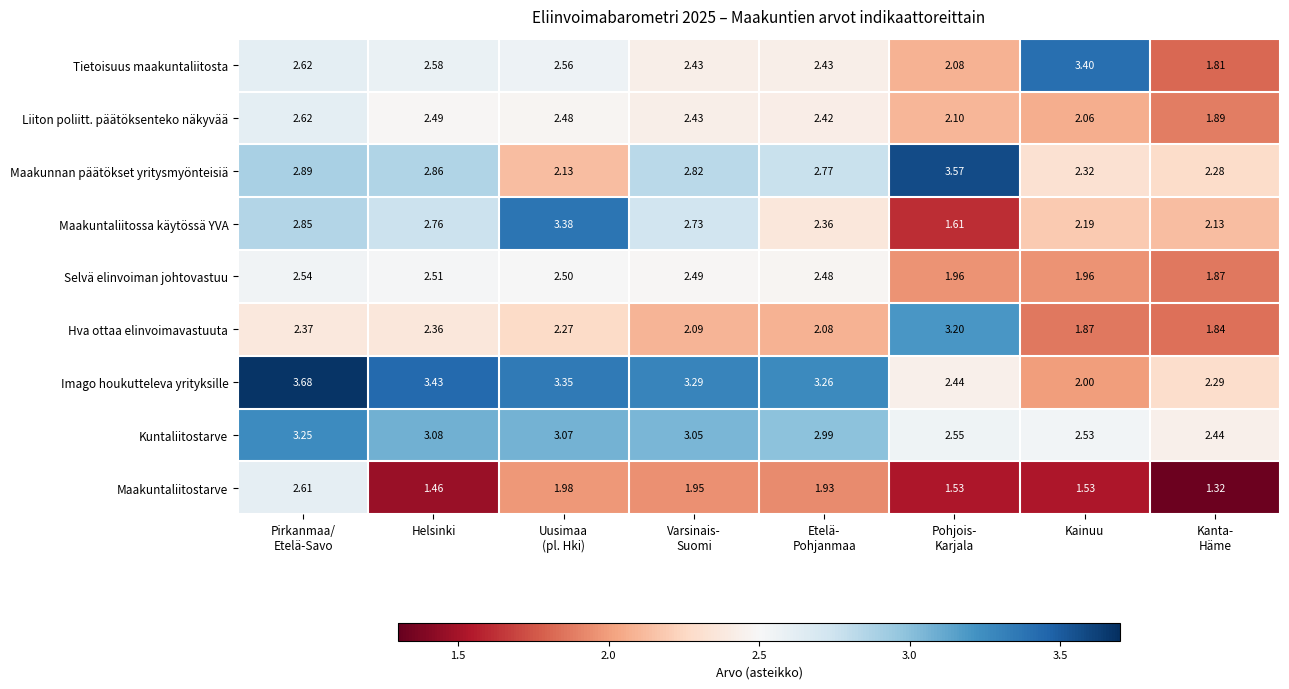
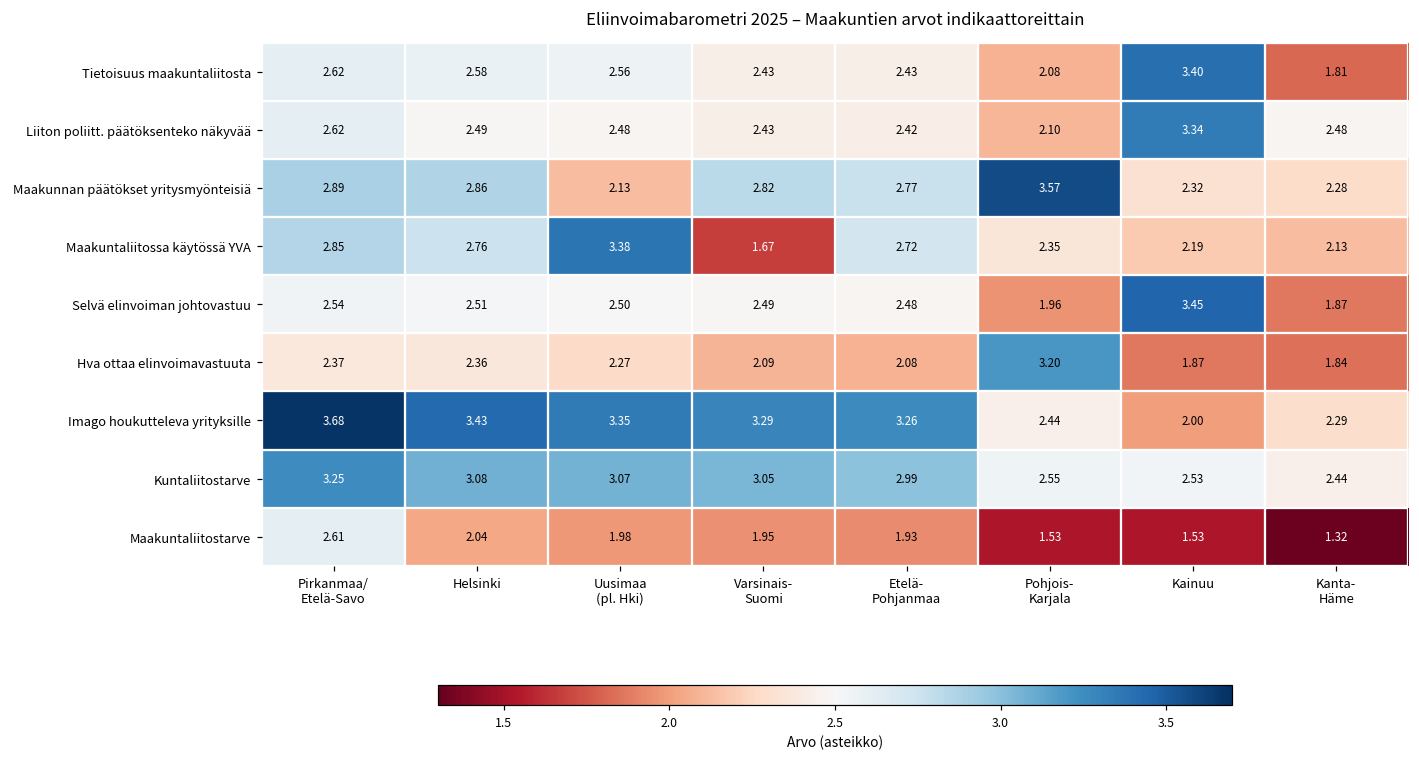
  {
    "Tietoisuus maakuntaliitosta": {
      "Pirkanmaa/ Etelä-Savo": 2.62,
      "Helsinki": 2.58,
      "Uusimaa (pl. Hki)": 2.56,
      "Varsinais- Suomi": 2.43,
      "Etelä- Pohjanmaa": 2.43,
      "Pohjois- Karjala": 2.08,
      "Kainuu": 3.40,
      "Kanta- Häme": 1.81
    },
    "Liiton poliitt. päätöksenteko näkyvää": {
      "Pirkanmaa/ Etelä-Savo": 2.62,
      "Helsinki": 2.49,
      "Uusimaa (pl. Hki)": 2.48,
      "Varsinais- Suomi": 2.43,
      "Etelä- Pohjanmaa": 2.42,
      "Pohjois- Karjala": 2.10,
-     "Kainuu": 2.06,
-     "Kanta- Häme": 1.89
+     "Kainuu": 3.34,
+     "Kanta- Häme": 2.48
    },
    "Maakunnan päätökset yritysmyönteisiä": {
      "Pirkanmaa/ Etelä-Savo": 2.89,
      "Helsinki": 2.86,
      "Uusimaa (pl. Hki)": 2.13,
      "Varsinais- Suomi": 2.82,
      "Etelä- Pohjanmaa": 2.77,
      "Pohjois- Karjala": 3.57,
      "Kainuu": 2.32,
      "Kanta- Häme": 2.28
    },
    "Maakuntaliitossa käytössä YVA": {
      "Pirkanmaa/ Etelä-Savo": 2.85,
      "Helsinki": 2.76,
      "Uusimaa (pl. Hki)": 3.38,
-     "Varsinais- Suomi": 2.73,
-     "Etelä- Pohjanmaa": 2.36,
-     "Pohjois- Karjala": 1.61,
+     "Varsinais- Suomi": 1.67,
+     "Etelä- Pohjanmaa": 2.72,
+     "Pohjois- Karjala": 2.35,
      "Kainuu": 2.19,
      "Kanta- Häme": 2.13
    },
    "Selvä elinvoiman johtovastuu": {
      "Pirkanmaa/ Etelä-Savo": 2.54,
      "Helsinki": 2.51,
      "Uusimaa (pl. Hki)": 2.50,
      "Varsinais- Suomi": 2.49,
      "Etelä- Pohjanmaa": 2.48,
      "Pohjois- Karjala": 1.96,
-     "Kainuu": 1.96,
+     "Kainuu": 3.45,
      "Kanta- Häme": 1.87
    },
    "Hva ottaa elinvoimavastuuta": {
      "Pirkanmaa/ Etelä-Savo": 2.37,
      "Helsinki": 2.36,
      "Uusimaa (pl. Hki)": 2.27,
      "Varsinais- Suomi": 2.09,
      "Etelä- Pohjanmaa": 2.08,
      "Pohjois- Karjala": 3.20,
      "Kainuu": 1.87,
      "Kanta- Häme": 1.84
    },
    "Imago houkutteleva yrityksille": {
      "Pirkanmaa/ Etelä-Savo": 3.68,
      "Helsinki": 3.43,
      "Uusimaa (pl. Hki)": 3.35,
      "Varsinais- Suomi": 3.29,
      "Etelä- Pohjanmaa": 3.26,
      "Pohjois- Karjala": 2.44,
      "Kainuu": 2.00,
      "Kanta- Häme": 2.29
    },
    "Kuntaliitostarve": {
      "Pirkanmaa/ Etelä-Savo": 3.25,
      "Helsinki": 3.08,
      "Uusimaa (pl. Hki)": 3.07,
      "Varsinais- Suomi": 3.05,
      "Etelä- Pohjanmaa": 2.99,
      "Pohjois- Karjala": 2.55,
      "Kainuu": 2.53,
      "Kanta- Häme": 2.44
    },
    "Maakuntaliitostarve": {
      "Pirkanmaa/ Etelä-Savo": 2.61,
-     "Helsinki": 1.46,
+     "Helsinki": 2.04,
      "Uusimaa (pl. Hki)": 1.98,
      "Varsinais- Suomi": 1.95,
      "Etelä- Pohjanmaa": 1.93,
      "Pohjois- Karjala": 1.53,
      "Kainuu": 1.53,
      "Kanta- Häme": 1.32
    }
  }
